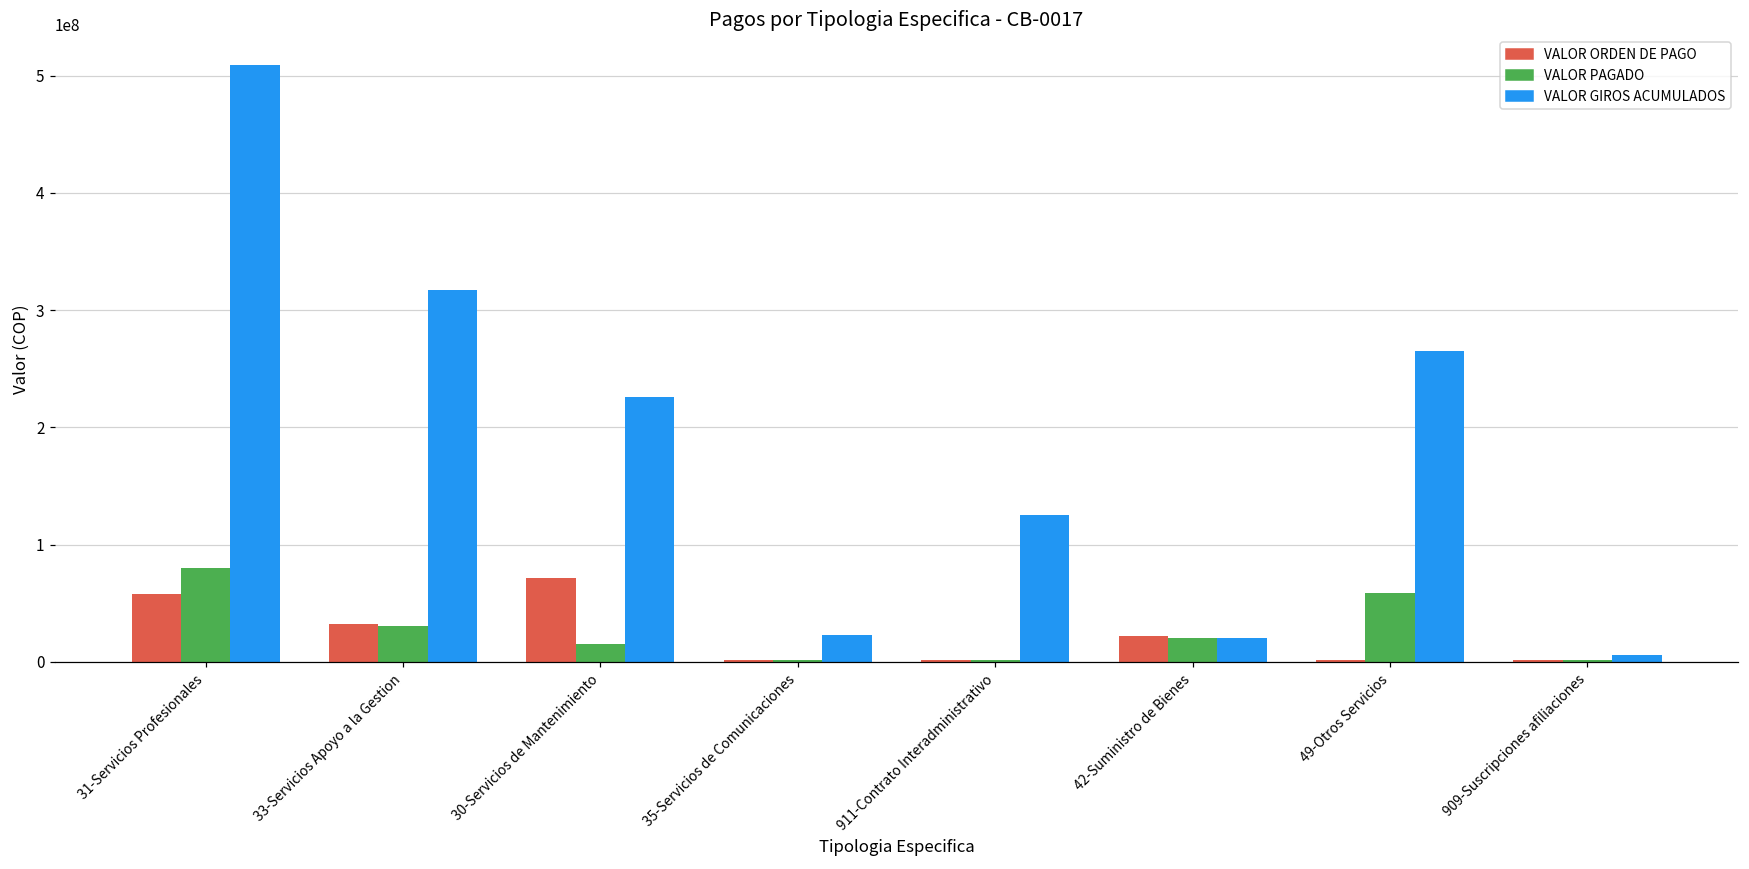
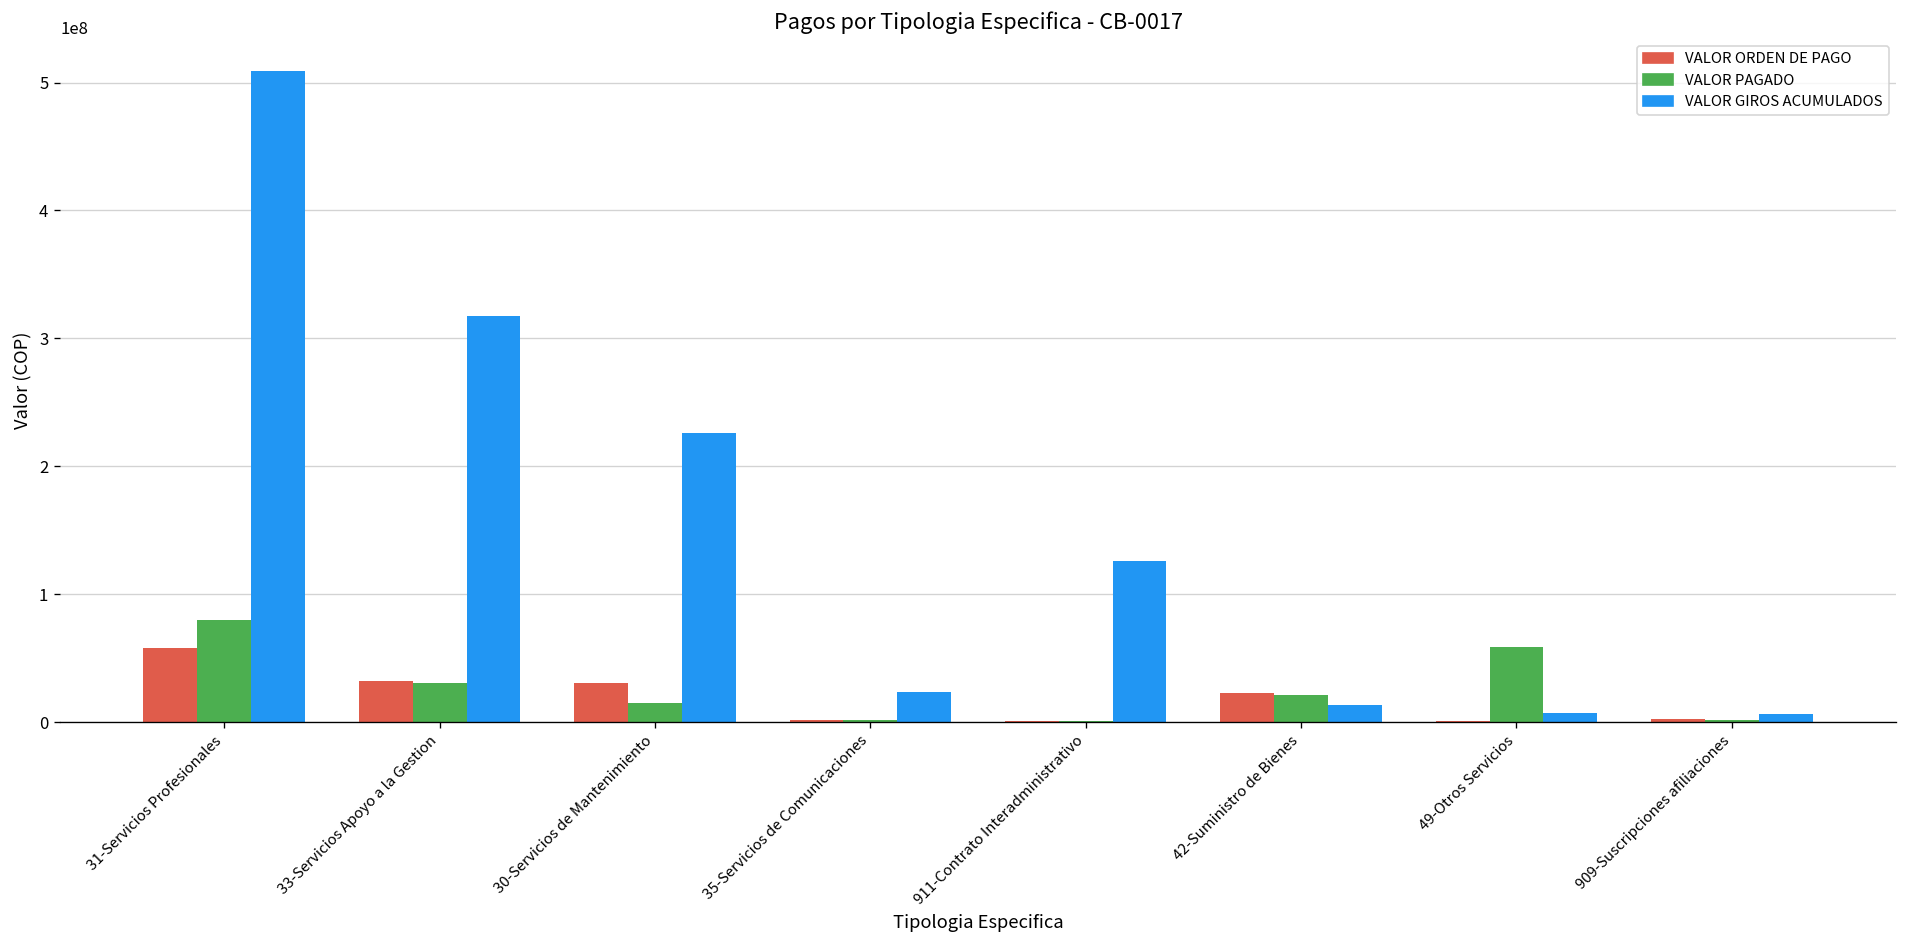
  {
    "VALOR ORDEN DE PAGO": {
      "31-Servicios Profesionales": 58000000,
      "33-Servicios Apoyo a la Gestion": 32000000,
-     "30-Servicios de Mantenimiento": 71000000,
+     "30-Servicios de Mantenimiento": 31000000,
      "42-Suministro de Bienes": 23000000
    },
    "VALOR PAGADO": {
      "31-Servicios Profesionales": 80000000,
      "33-Servicios Apoyo a la Gestion": 31000000,
      "30-Servicios de Mantenimiento": 15000000,
      "42-Suministro de Bienes": 21000000,
      "49-Otros Servicios": 59000000
    },
    "VALOR GIROS ACUMULADOS": {
      "31-Servicios Profesionales": 509000000,
      "33-Servicios Apoyo a la Gestion": 317000000,
      "30-Servicios de Mantenimiento": 226000000,
      "35-Servicios de Comunicaciones": 23000000,
      "911-Contrato Interadministrativo": 126000000,
-     "42-Suministro de Bienes": 21000000,
-     "49-Otros Servicios": 265000000,
+     "42-Suministro de Bienes": 13000000,
+     "49-Otros Servicios": 7000000,
      "909-Suscripciones afiliaciones": 6000000
    }
  }
